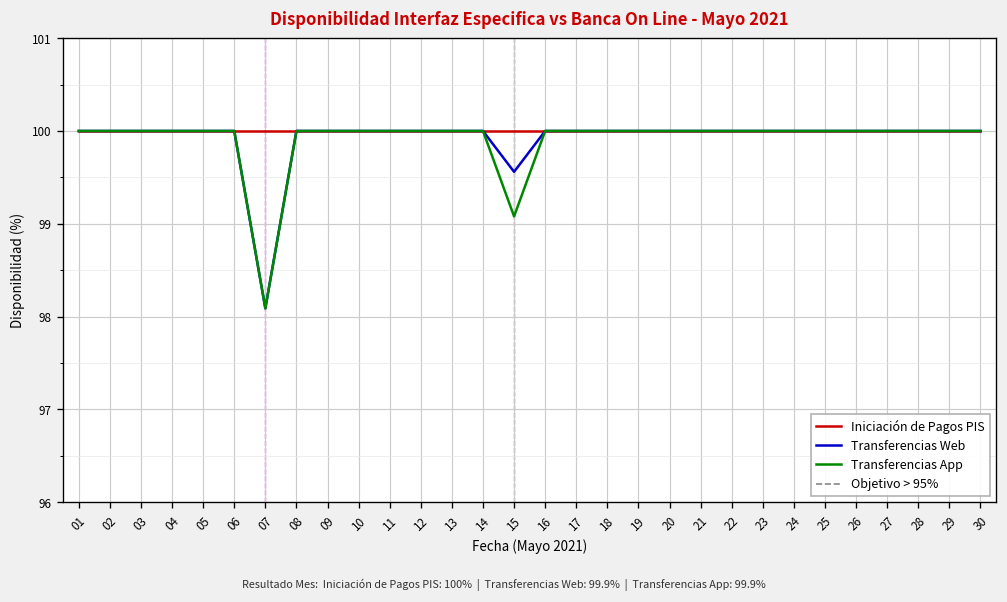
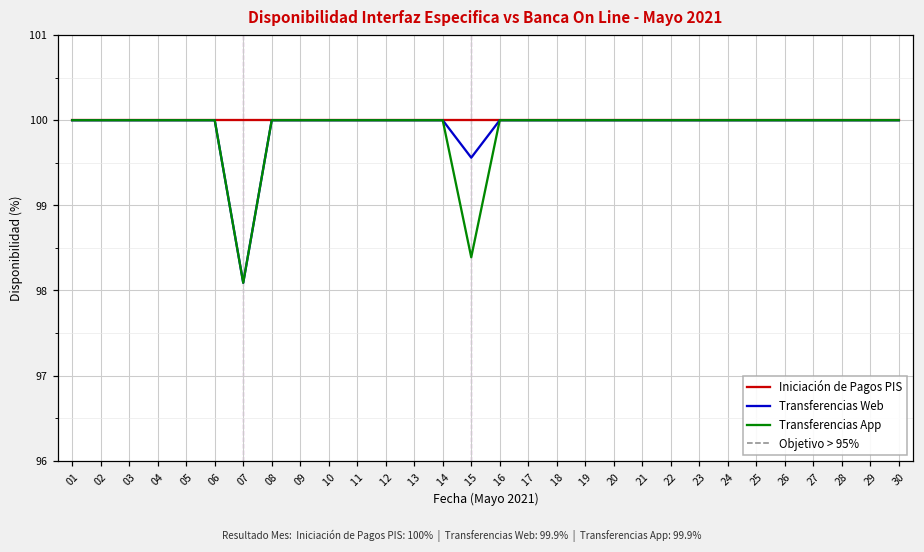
  {
    "Iniciación de Pagos PIS": {
      "07": 100.0,
      "15": 100.0
    },
    "Transferencias Web": {
      "15": 99.6
    },
    "Transferencias App": {
-     "15": 99.1
+     "15": 98.4
    }
  }
